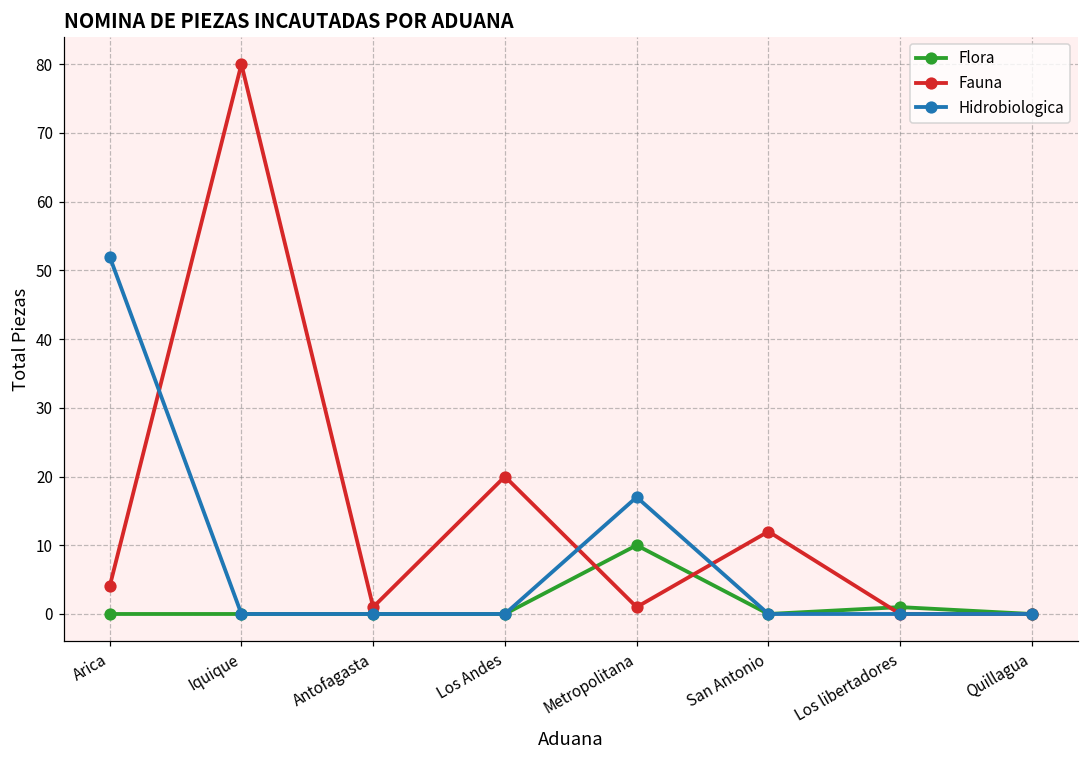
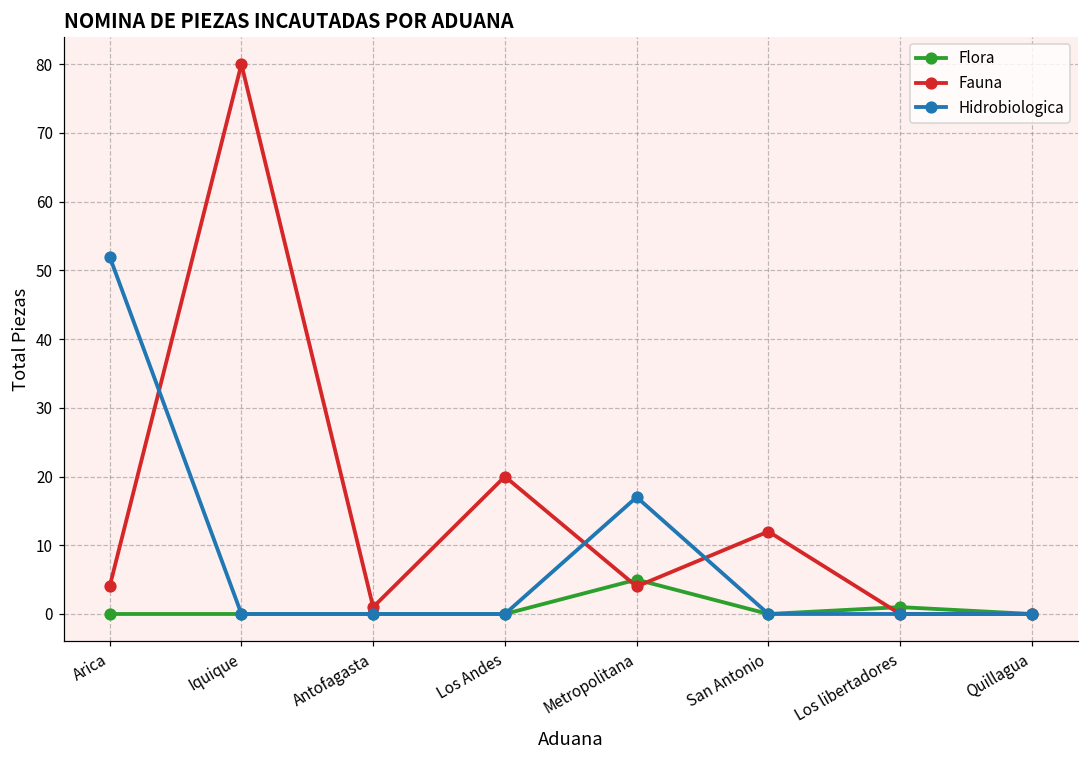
  {
    "Flora": {
      "Arica": 0,
-     "Metropolitana": 10,
+     "Metropolitana": 5,
      "Los libertadores": 1
    },
    "Fauna": {
      "Arica": 4,
      "Iquique": 80,
      "Antofagasta": 1,
      "Los Andes": 20,
-     "Metropolitana": 1,
+     "Metropolitana": 4,
      "San Antonio": 12
    },
    "Hidrobiologica": {
      "Arica": 52,
      "Metropolitana": 17
    }
  }
